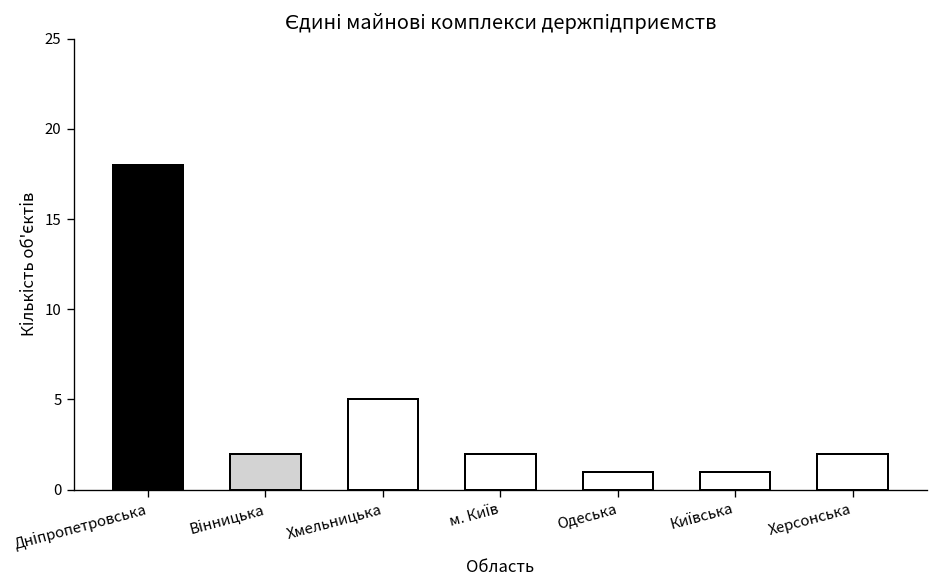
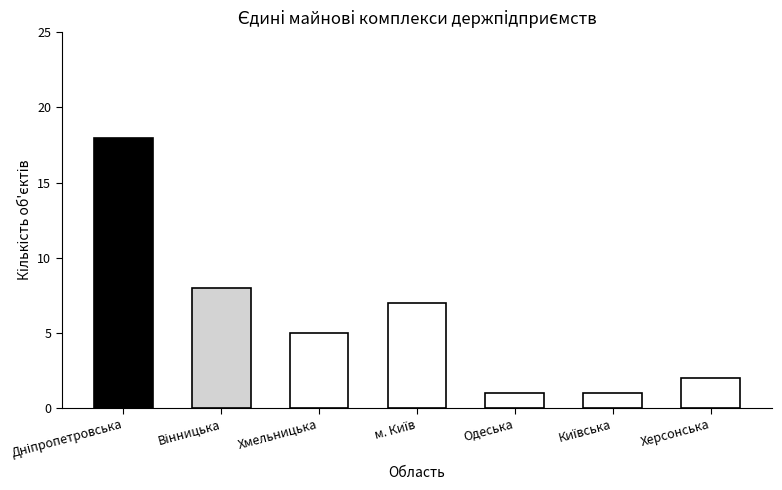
  {
    "Дніпропетровська": 18,
-   "Вінницька": 2,
+   "Вінницька": 8,
    "Хмельницька": 5,
-   "м. Київ": 2,
+   "м. Київ": 7,
    "Одеська": 1,
    "Київська": 1,
    "Херсонська": 2
  }
